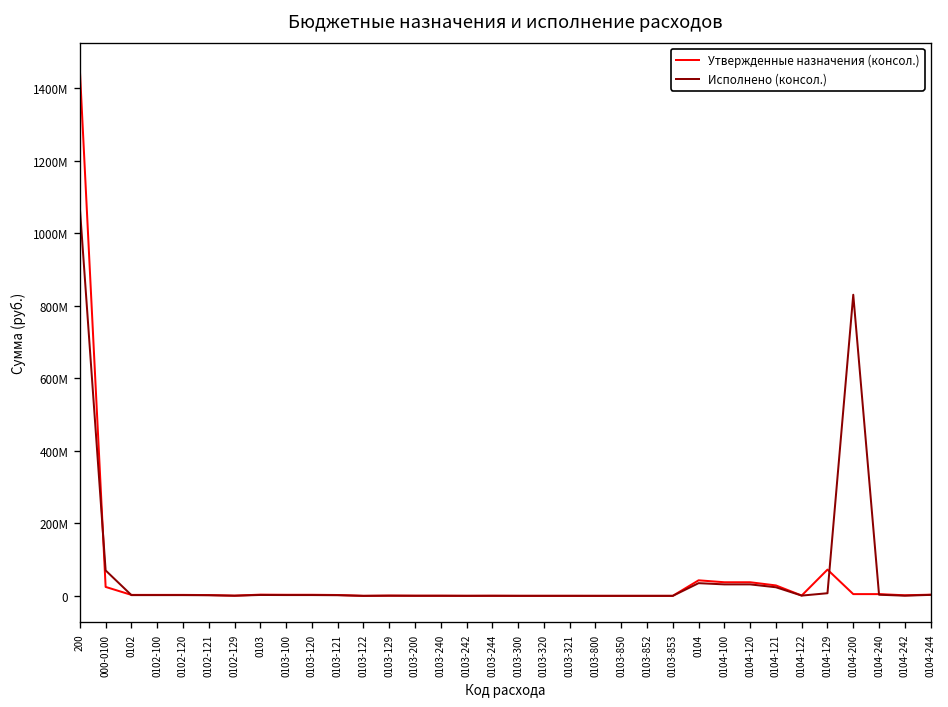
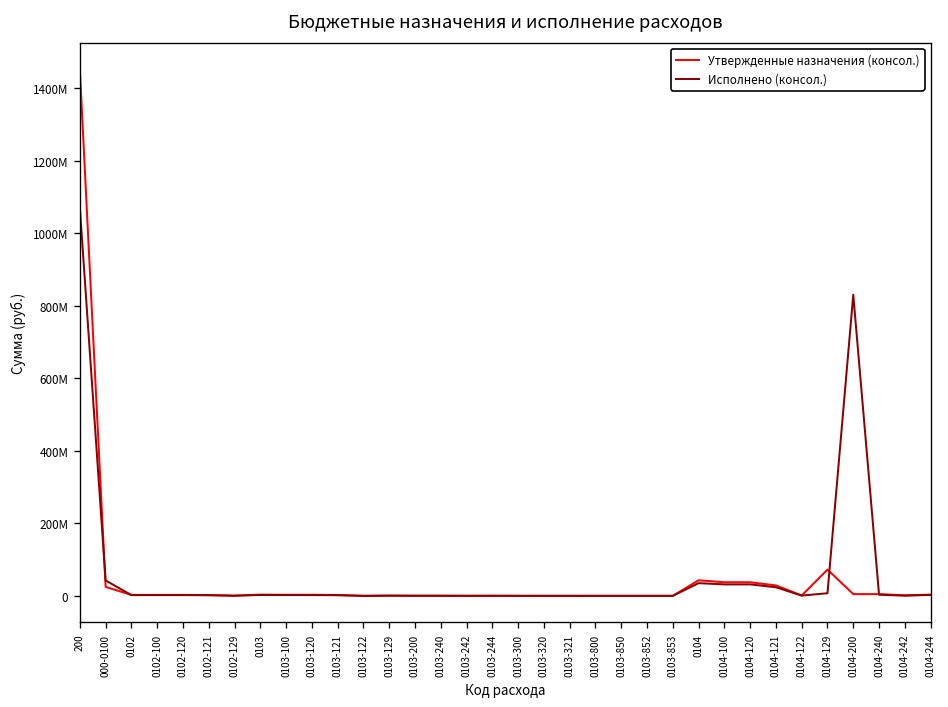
  {
    "Утвержденные назначения (консол.)": {
      "200": 1450000000,
      "000-0100": 20000000,
      "0104-129": 70000000,
      "0104-200": 0
    },
    "Исполнено (консол.)": {
      "200": 1070000000,
-     "000-0100": 70000000,
+     "000-0100": 40000000,
      "0104-129": 10000000,
      "0104-200": 830000000
    }
  }
